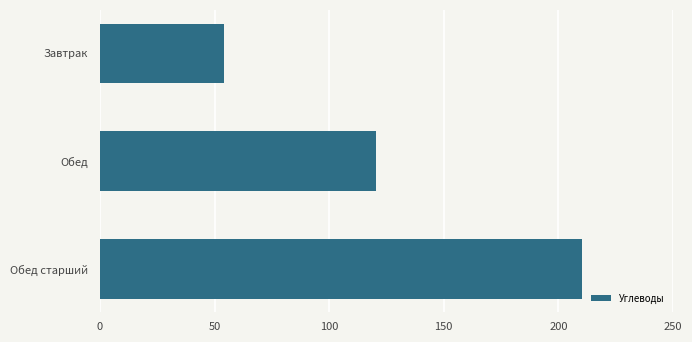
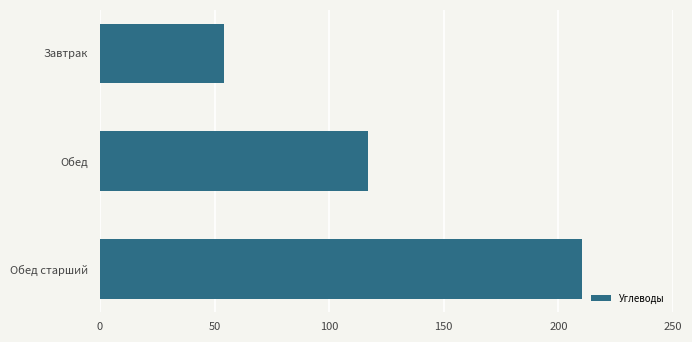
  {
    "Завтрак": 54,
-   "Обед": 121,
+   "Обед": 117,
    "Обед старший": 211
  }
